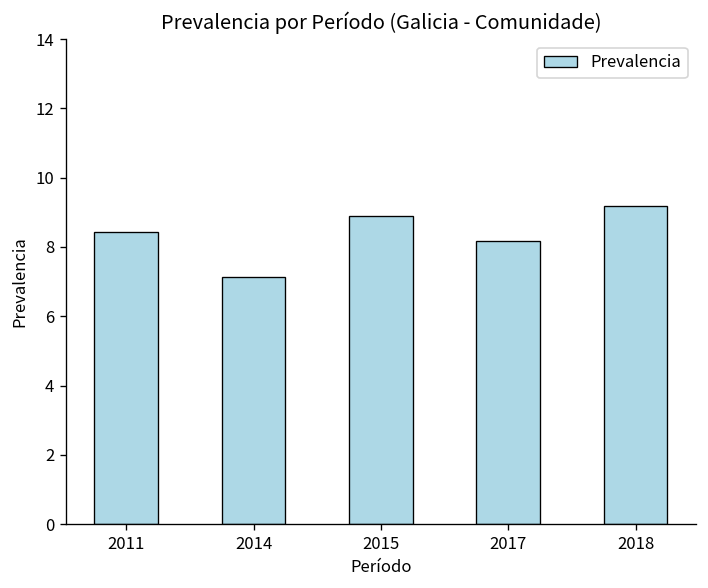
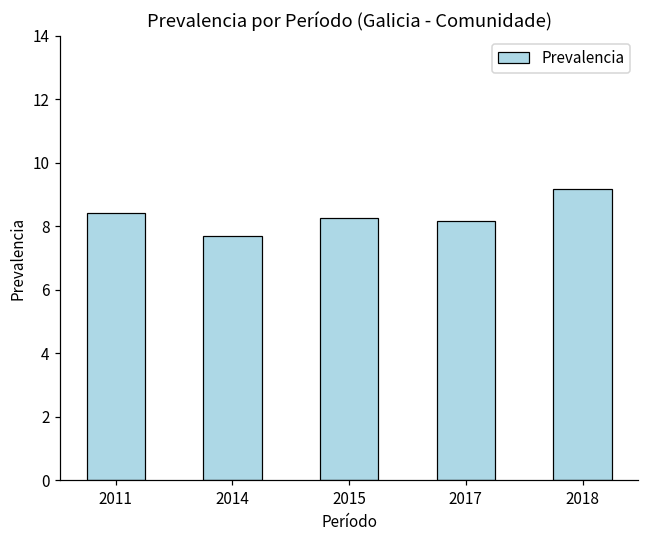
  {
    "2011": 8.4,
-   "2014": 7.1,
-   "2015": 8.9,
+   "2014": 7.7,
+   "2015": 8.3,
    "2017": 8.2,
    "2018": 9.2
  }
